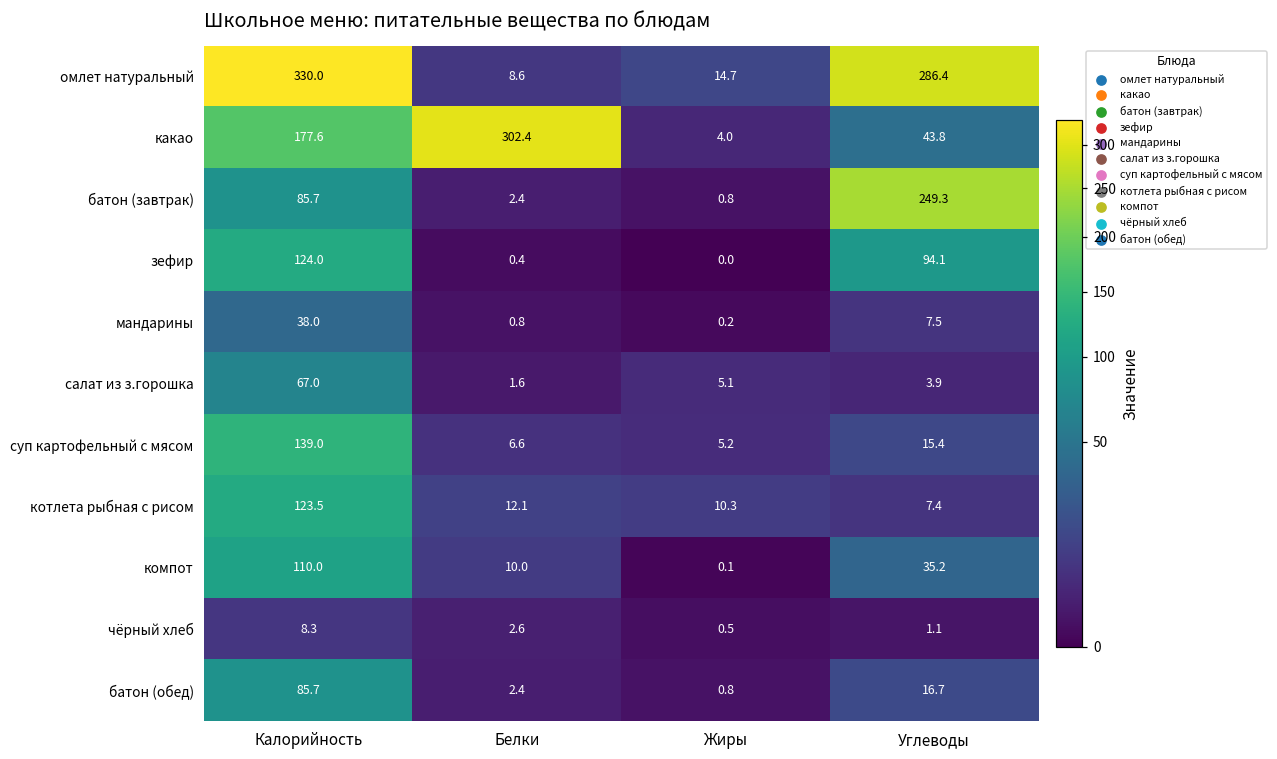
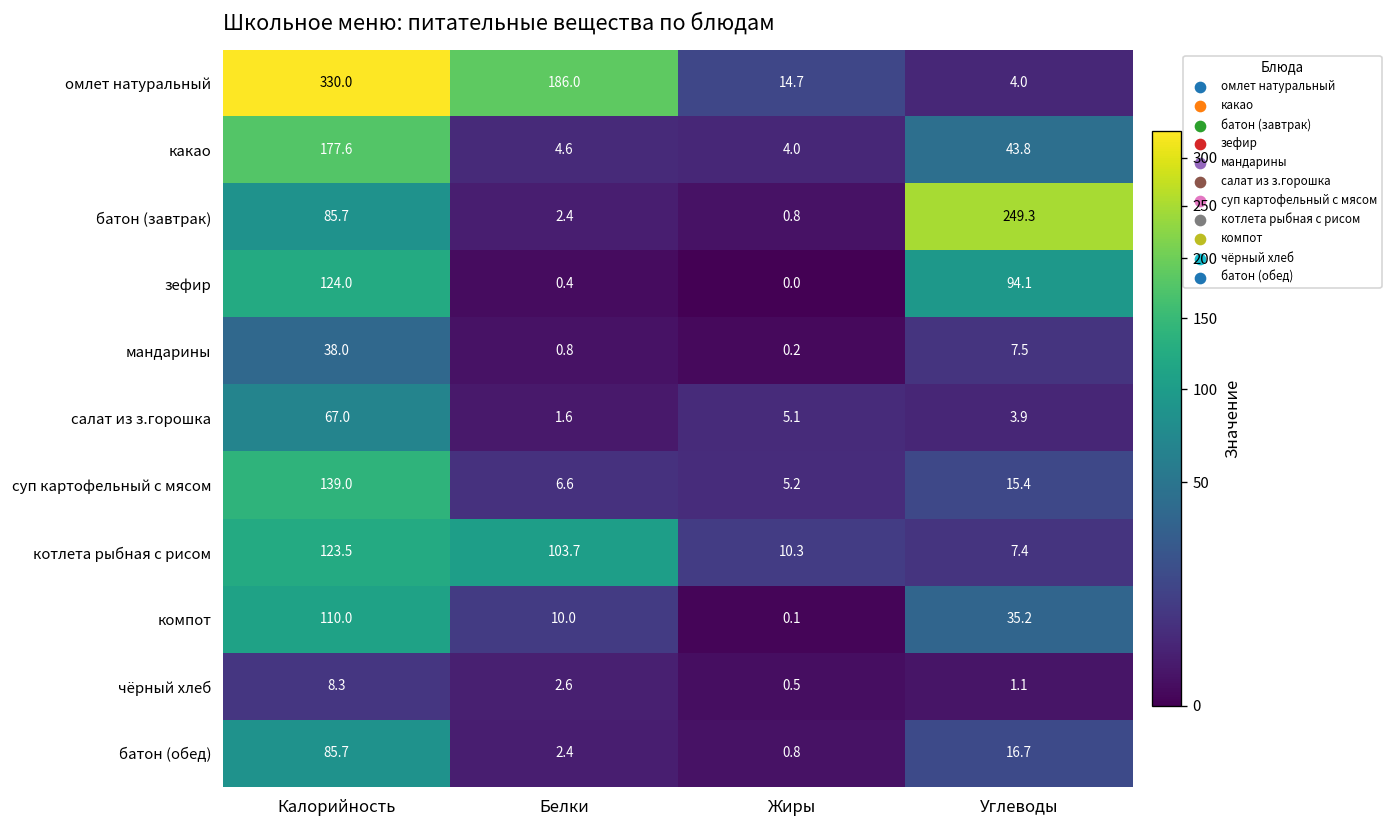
  {
    "омлет натуральный": {
      "Калорийность": 330.0,
-     "Белки": 8.6,
+     "Белки": 186.0,
      "Жиры": 14.7,
-     "Углеводы": 286.4
+     "Углеводы": 4.0
    },
    "какао": {
      "Калорийность": 177.6,
-     "Белки": 302.4,
+     "Белки": 4.6,
      "Жиры": 4.0,
      "Углеводы": 43.8
    },
    "батон (завтрак)": {
      "Калорийность": 85.7,
      "Белки": 2.4,
      "Жиры": 0.8,
      "Углеводы": 249.3
    },
    "зефир": {
      "Калорийность": 124.0,
      "Белки": 0.4,
      "Жиры": 0.0,
      "Углеводы": 94.1
    },
    "мандарины": {
      "Калорийность": 38.0,
      "Белки": 0.8,
      "Жиры": 0.2,
      "Углеводы": 7.5
    },
    "салат из з.горошка": {
      "Калорийность": 67.0,
      "Белки": 1.6,
      "Жиры": 5.1,
      "Углеводы": 3.9
    },
    "суп картофельный с мясом": {
      "Калорийность": 139.0,
      "Белки": 6.6,
      "Жиры": 5.2,
      "Углеводы": 15.4
    },
    "котлета рыбная с рисом": {
      "Калорийность": 123.5,
-     "Белки": 12.1,
+     "Белки": 103.7,
      "Жиры": 10.3,
      "Углеводы": 7.4
    },
    "компот": {
      "Калорийность": 110.0,
      "Белки": 10.0,
      "Жиры": 0.1,
      "Углеводы": 35.2
    },
    "чёрный хлеб": {
      "Калорийность": 8.3,
      "Белки": 2.6,
      "Жиры": 0.5,
      "Углеводы": 1.1
    },
    "батон (обед)": {
      "Калорийность": 85.7,
      "Белки": 2.4,
      "Жиры": 0.8,
      "Углеводы": 16.7
    }
  }
